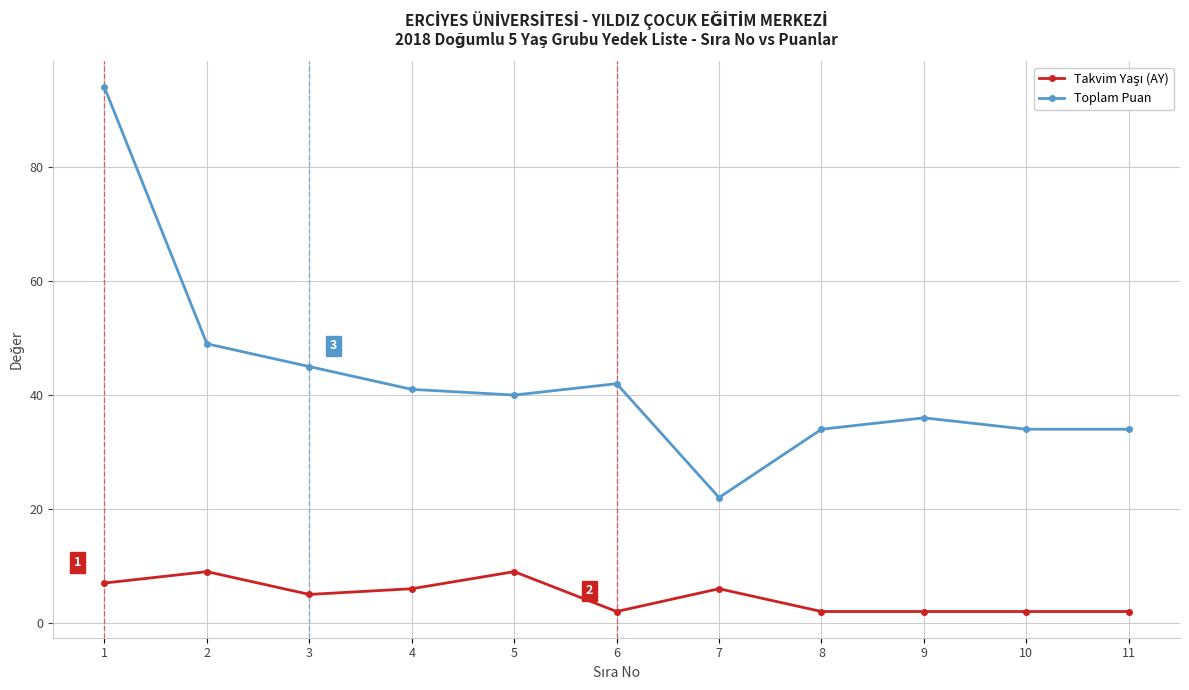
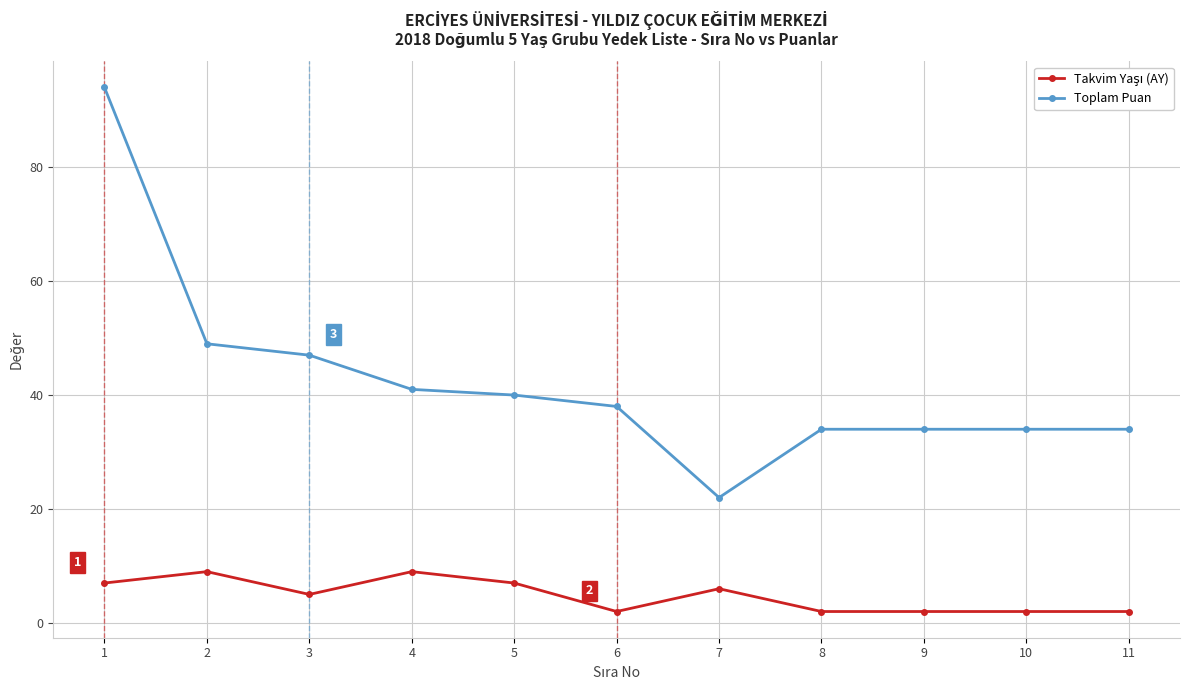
  {
    "Takvim Yaşı (AY)": {
      "1": 7,
      "2": 9,
      "3": 5,
-     "4": 6,
-     "5": 9,
+     "4": 9,
+     "5": 7,
      "7": 6,
      "8": 2,
      "9": 2,
      "10": 2,
      "11": 2
    },
    "Toplam Puan": {
      "1": 94,
      "2": 49,
-     "3": 45,
+     "3": 47,
      "4": 41,
      "5": 40,
-     "6": 42,
+     "6": 38,
      "7": 22,
      "8": 34,
-     "9": 36,
+     "9": 34,
      "10": 34,
      "11": 34
    }
  }
